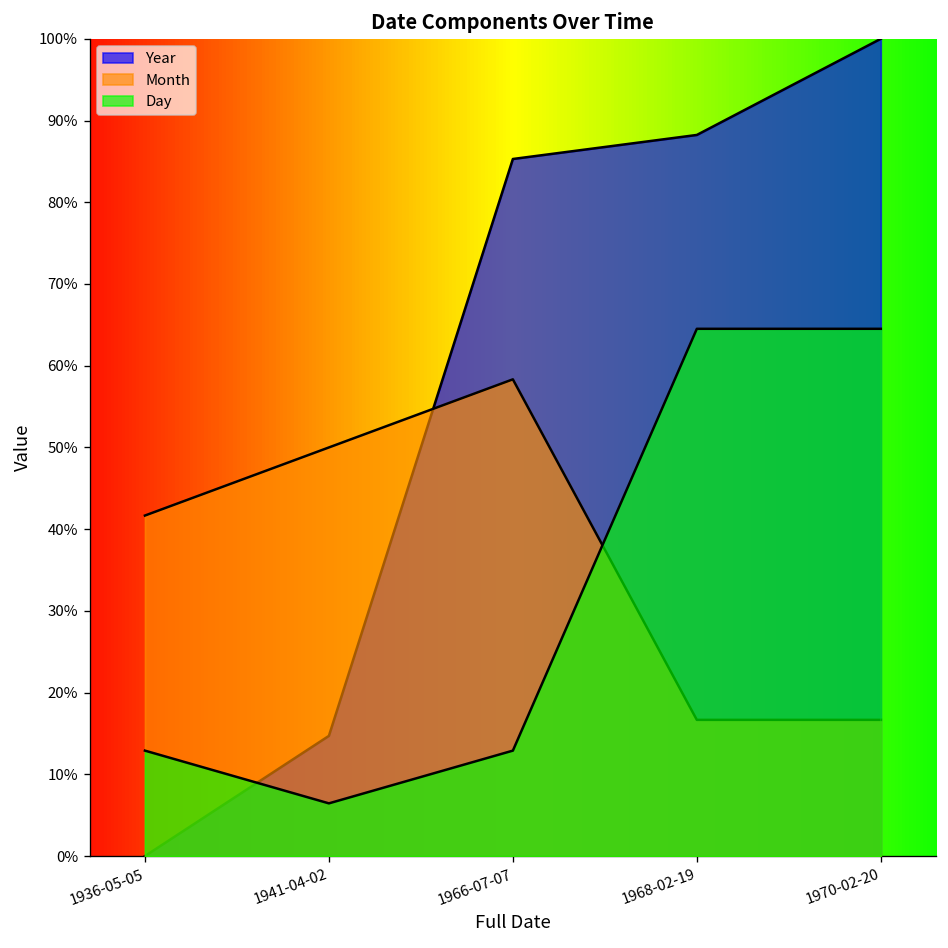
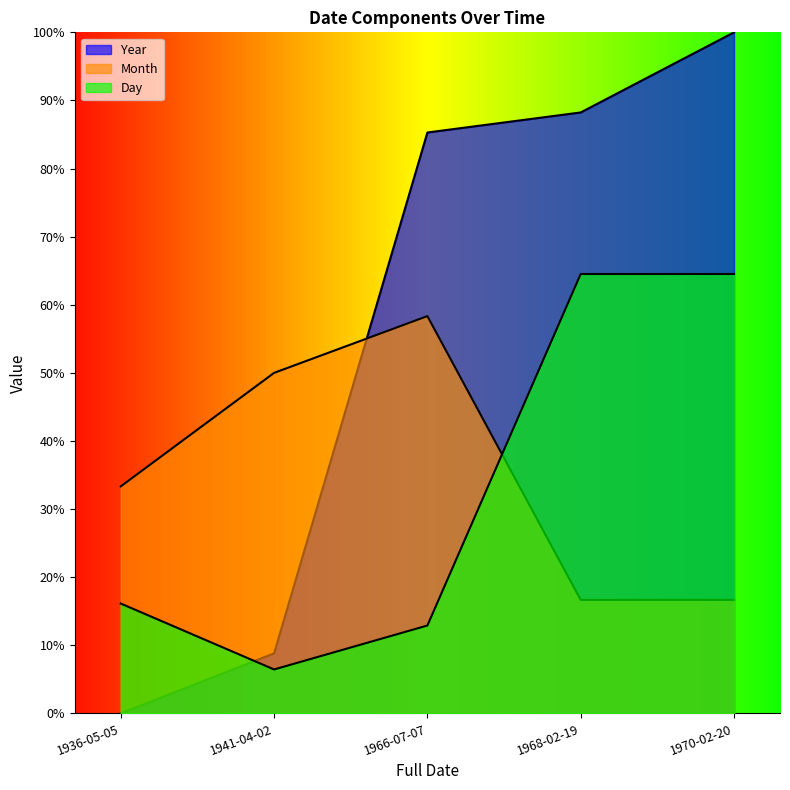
  {
    "Year": {
      "1936-05-05": "0%",
-     "1941-04-02": "15%",
+     "1941-04-02": "9%",
      "1966-07-07": "85%",
      "1968-02-19": "88%",
      "1970-02-20": "100%"
    },
    "Month": {
-     "1936-05-05": "42%",
+     "1936-05-05": "33%",
      "1941-04-02": "50%",
      "1966-07-07": "58%",
      "1968-02-19": "17%",
      "1970-02-20": "17%"
    },
    "Day": {
-     "1936-05-05": "13%",
+     "1936-05-05": "16%",
      "1941-04-02": "6%",
      "1966-07-07": "13%",
      "1968-02-19": "65%",
      "1970-02-20": "65%"
    }
  }
